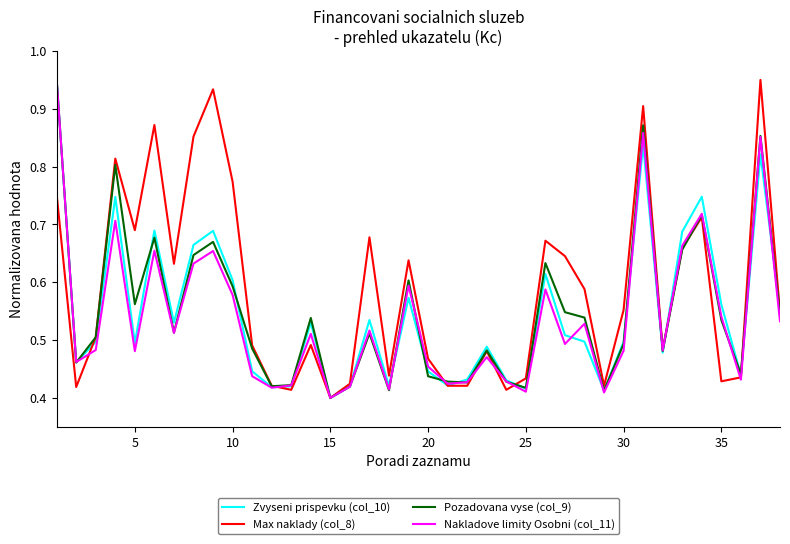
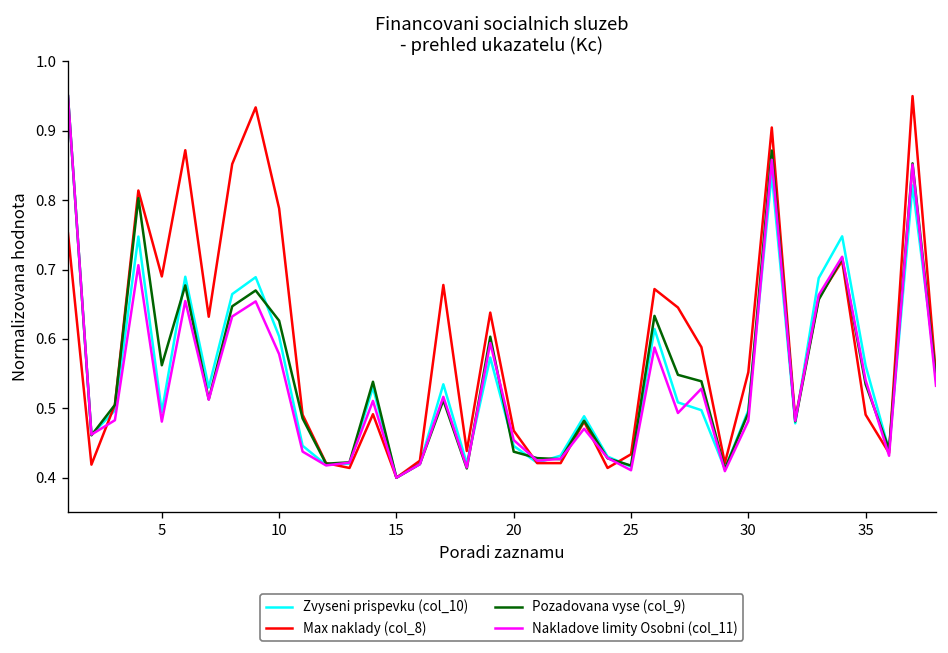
  {
    "Zvyseni prispevku (col_10)": {
      "5": 0.49,
      "10": 0.60,
      "20": 0.45,
      "35": 0.56
    },
    "Max naklady (col_8)": {
      "5": 0.69,
-     "10": 0.77,
+     "10": 0.79,
      "20": 0.47,
      "25": 0.43,
      "30": 0.55,
-     "35": 0.43
+     "35": 0.49
    },
    "Pozadovana vyse (col_9)": {
      "5": 0.56,
-     "10": 0.59,
+     "10": 0.63,
      "20": 0.44,
      "35": 0.53
    },
    "Nakladove limity Osobni (col_11)": {
      "5": 0.48,
      "10": 0.58,
      "20": 0.45,
      "25": 0.41,
      "30": 0.48,
      "35": 0.54
    }
  }
